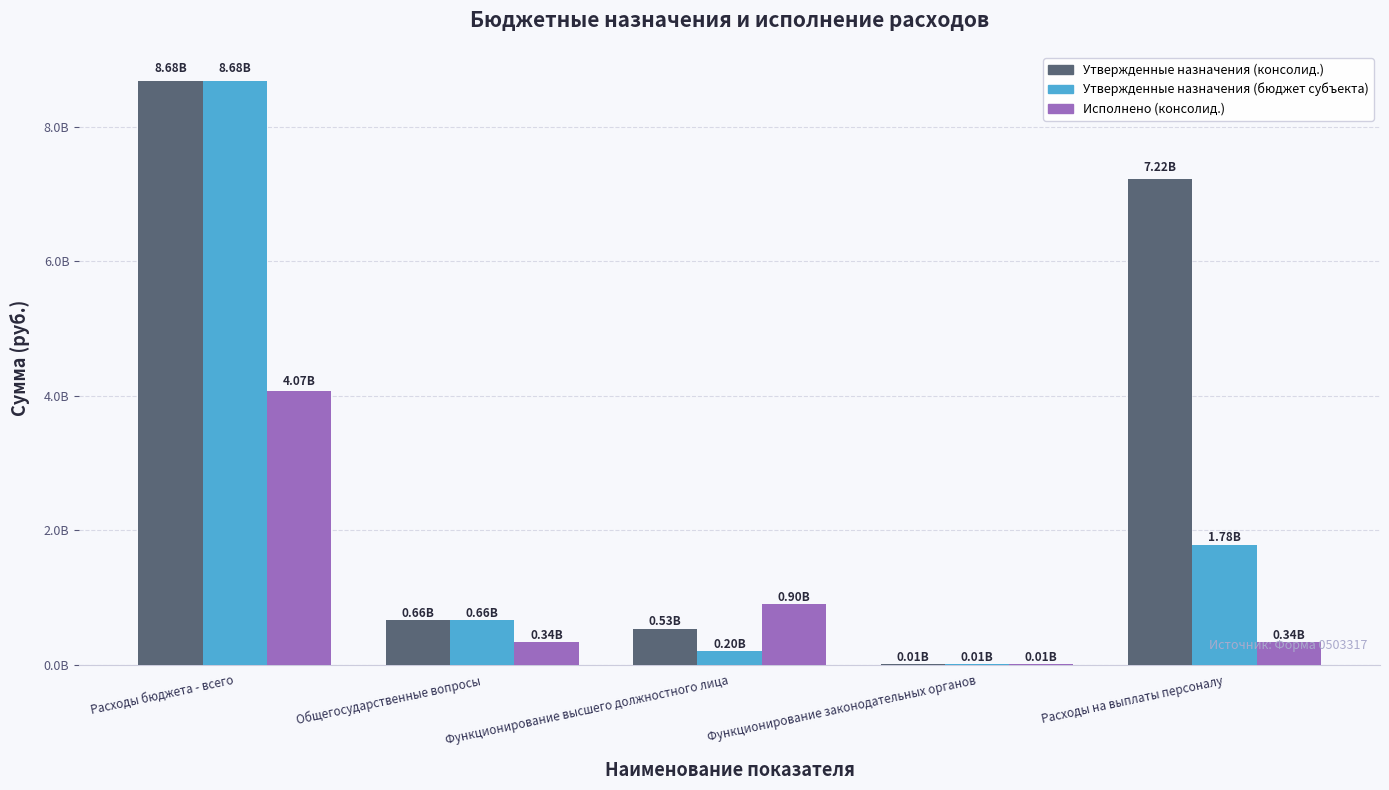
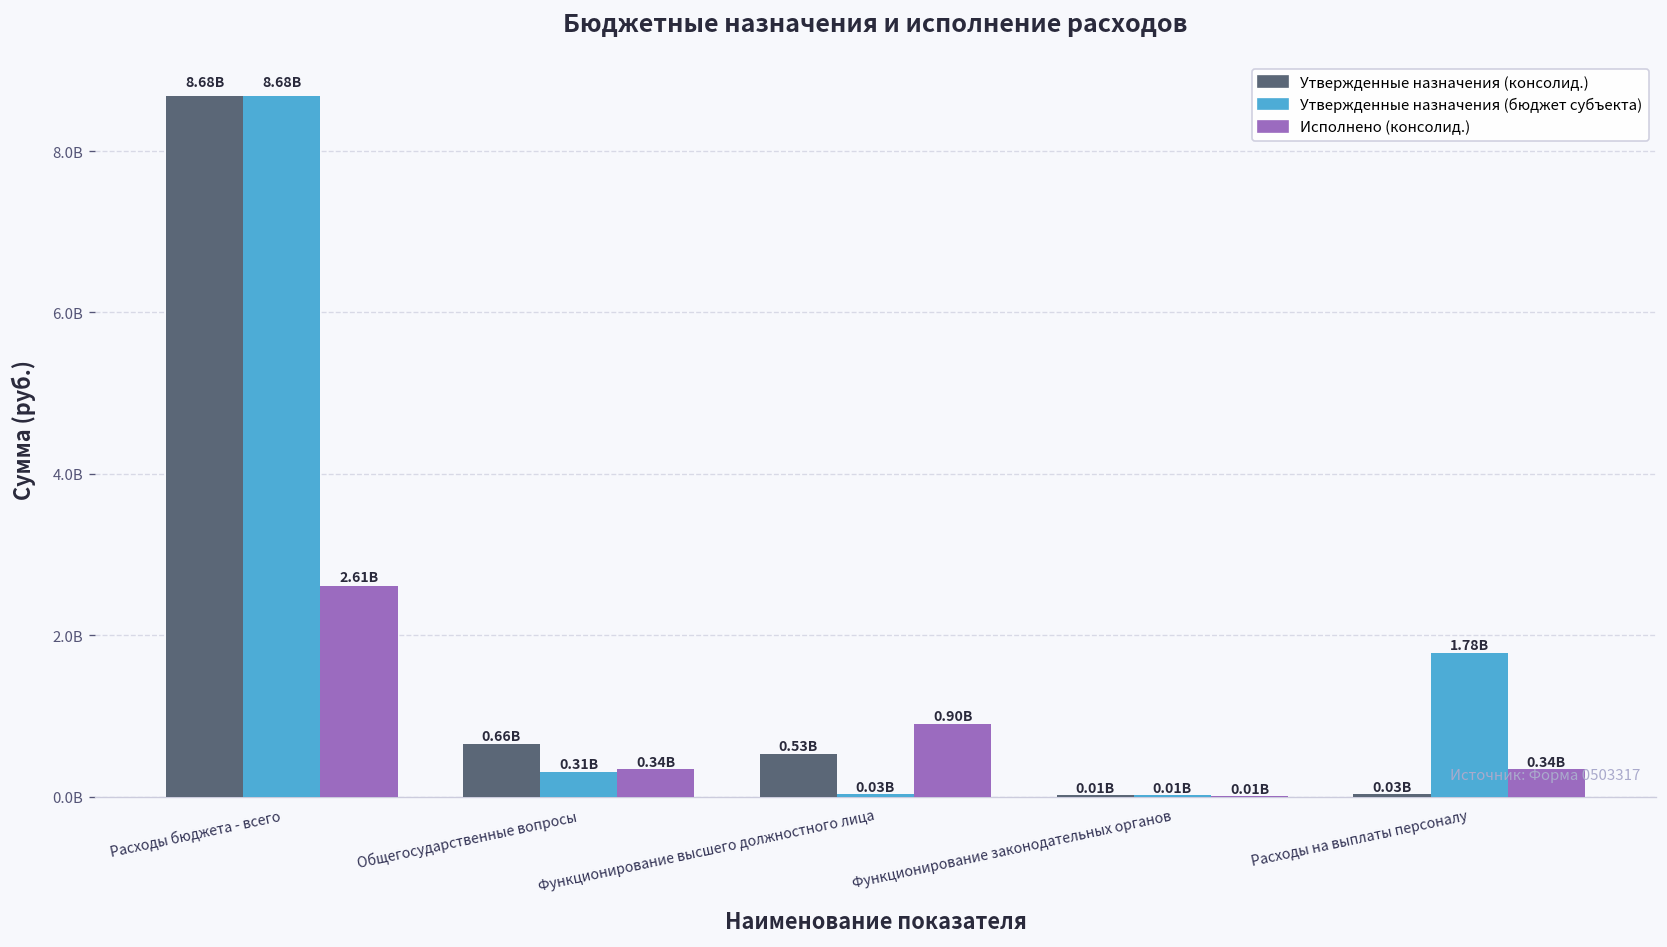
  {
    "Утвержденные назначения (консолид.)": {
      "Расходы бюджета - всего": "8.68B",
      "Общегосударственные вопросы": "0.66B",
      "Функционирование высшего должностного лица": "0.53B",
      "Функционирование законодательных органов": "0.01B",
-     "Расходы на выплаты персоналу": "7.22B"
+     "Расходы на выплаты персоналу": "0.03B"
    },
    "Утвержденные назначения (бюджет субъекта)": {
      "Расходы бюджета - всего": "8.68B",
-     "Общегосударственные вопросы": "0.66B",
-     "Функционирование высшего должностного лица": "0.20B",
+     "Общегосударственные вопросы": "0.31B",
+     "Функционирование высшего должностного лица": "0.03B",
      "Функционирование законодательных органов": "0.01B",
      "Расходы на выплаты персоналу": "1.78B"
    },
    "Исполнено (консолид.)": {
-     "Расходы бюджета - всего": "4.07B",
+     "Расходы бюджета - всего": "2.61B",
      "Общегосударственные вопросы": "0.34B",
      "Функционирование высшего должностного лица": "0.90B",
      "Функционирование законодательных органов": "0.01B"
    }
  }
